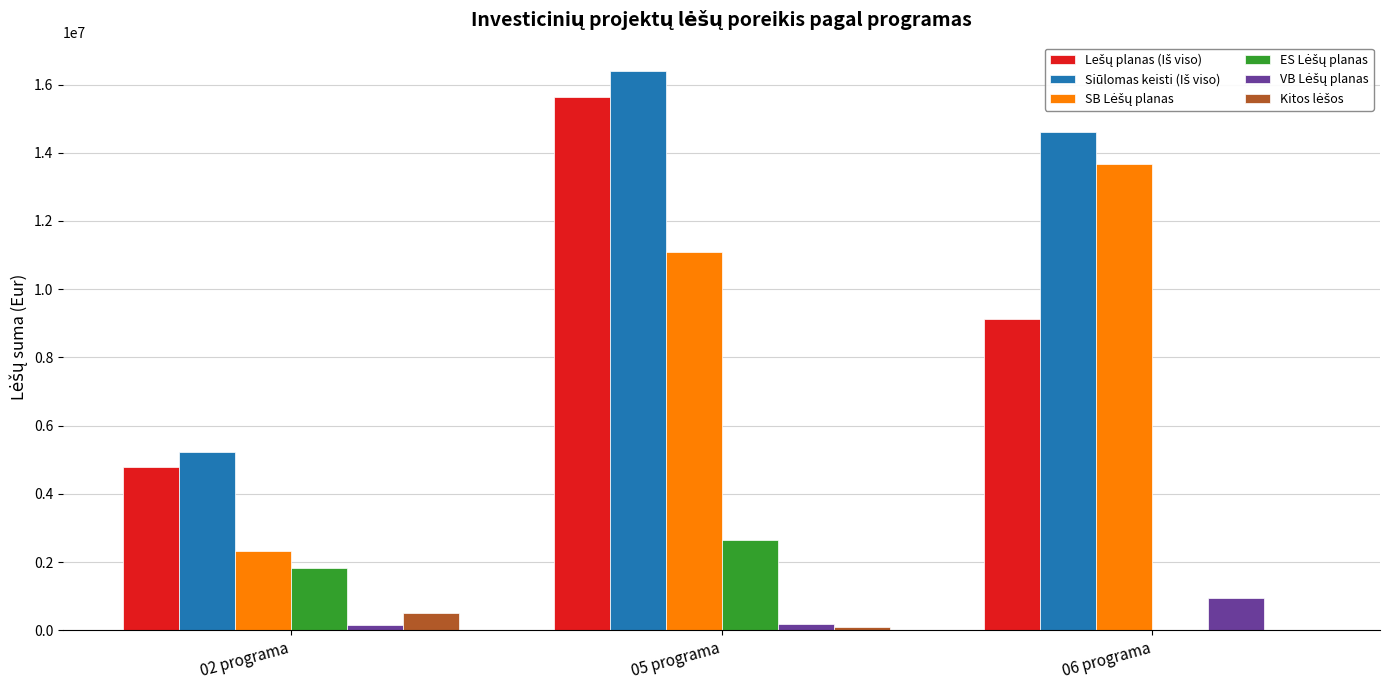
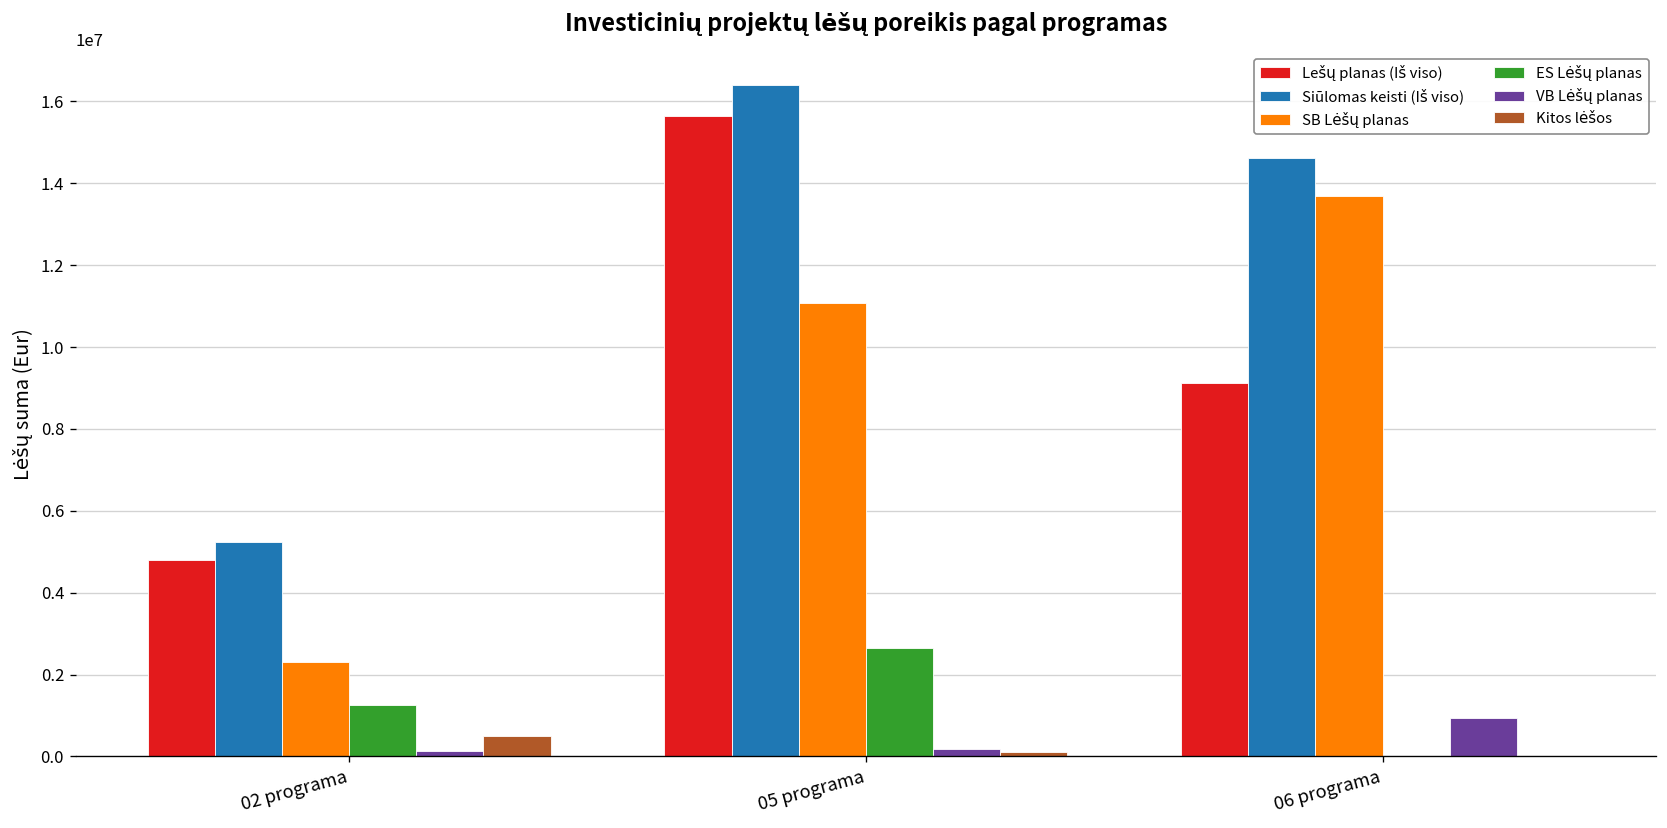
  {
    "Lešų planas (Iš viso)": {
      "02 programa": 4800000,
      "05 programa": 15600000,
      "06 programa": 9100000
    },
    "Siūlomas keisti (Iš viso)": {
      "02 programa": 5200000,
      "05 programa": 16400000,
      "06 programa": 14600000
    },
    "SB Lėšų planas": {
      "02 programa": 2300000,
      "05 programa": 11100000,
      "06 programa": 13700000
    },
    "ES Lėšų planas": {
-     "02 programa": 1800000,
+     "02 programa": 1300000,
      "05 programa": 2700000,
      "06 programa": 0
    },
    "VB Lėšų planas": {
      "02 programa": 100000,
      "05 programa": 200000,
      "06 programa": 900000
    },
    "Kitos lėšos": {
      "02 programa": 500000,
      "05 programa": 100000,
      "06 programa": 0
    }
  }
